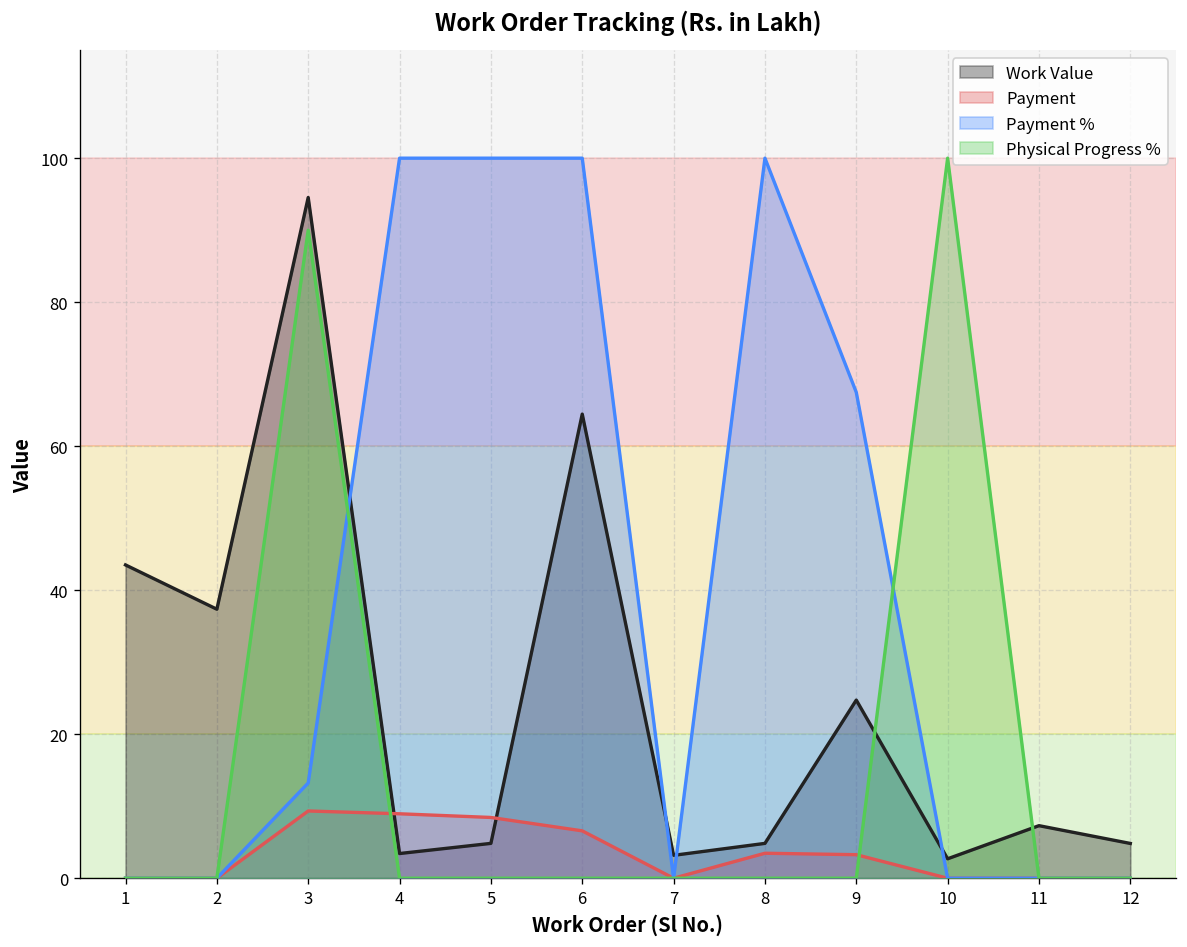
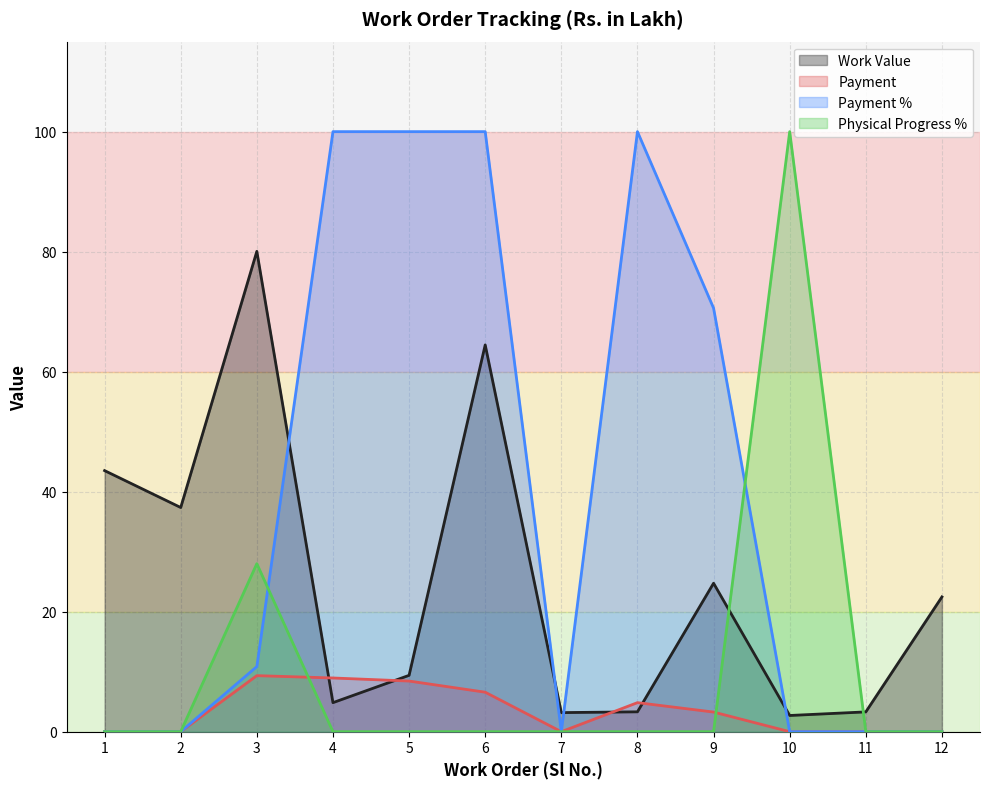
  {
    "Work Value": {
      "1": 44,
      "2": 37,
-     "3": 95,
-     "4": 3,
-     "5": 5,
+     "3": 80,
+     "4": 5,
+     "5": 9,
      "6": 64,
      "7": 3,
-     "8": 5,
+     "8": 3,
      "9": 25,
      "10": 3,
-     "11": 7,
-     "12": 5
+     "11": 3,
+     "12": 22
    },
    "Payment": {
      "3": 9,
      "4": 9,
      "5": 8,
      "6": 7,
-     "8": 3,
+     "8": 5,
      "9": 3
    },
    "Payment %": {
-     "3": 13,
+     "3": 11,
      "4": 100,
      "5": 100,
      "6": 100,
      "8": 100,
-     "9": 67
+     "9": 71
    },
    "Physical Progress %": {
-     "3": 90,
+     "3": 28,
      "4": 0,
      "5": 0,
      "6": 0,
      "8": 0,
      "9": 0,
      "10": 100
    }
  }
